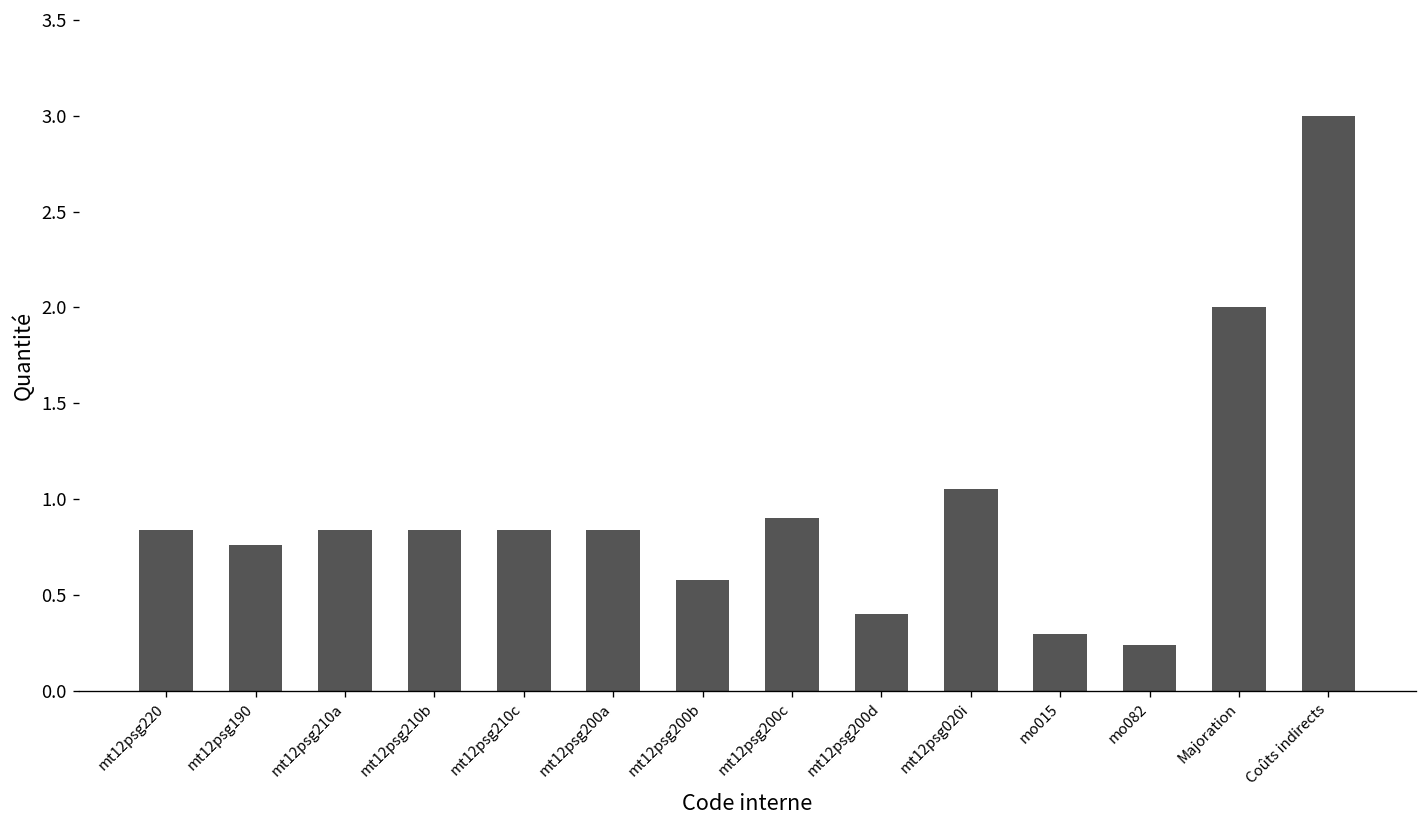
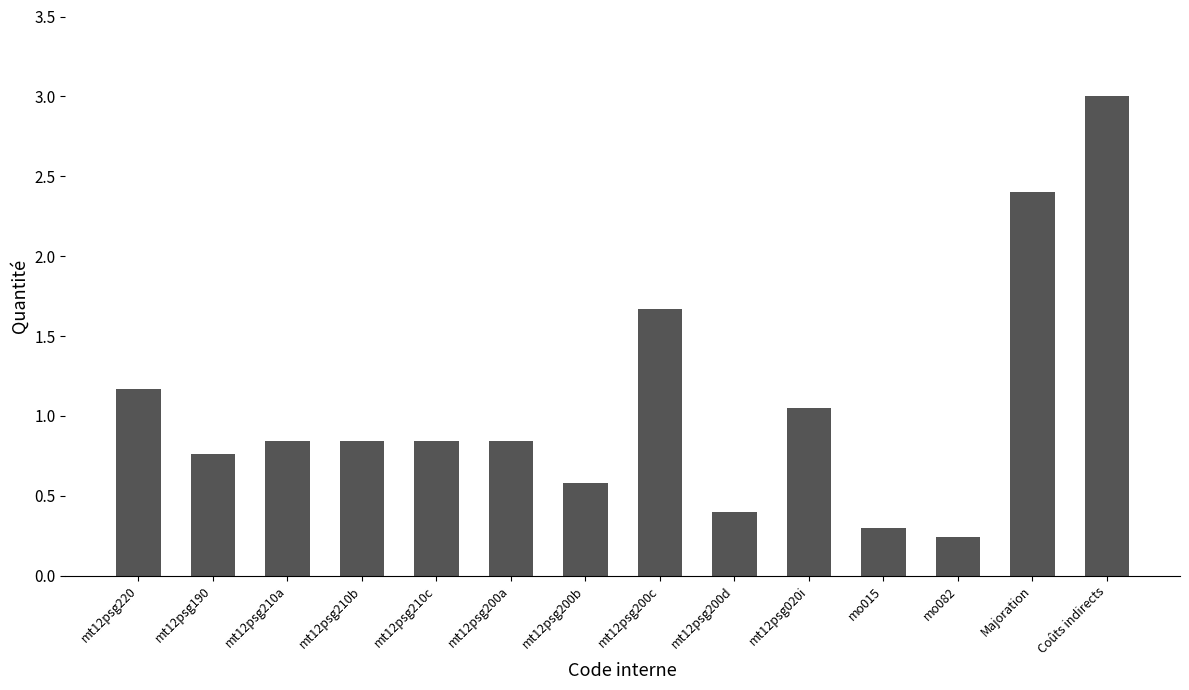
  {
-   "mt12psg220": 0.84,
+   "mt12psg220": 1.17,
    "mt12psg190": 0.76,
    "mt12psg210a": 0.84,
    "mt12psg210b": 0.84,
    "mt12psg210c": 0.84,
    "mt12psg200a": 0.84,
    "mt12psg200b": 0.58,
-   "mt12psg200c": 0.90,
+   "mt12psg200c": 1.67,
    "mt12psg200d": 0.40,
    "mt12psg020i": 1.05,
    "mo015": 0.30,
    "mo082": 0.24,
-   "Majoration": 2.0,
+   "Majoration": 2.4,
    "Coûts indirects": 3.00
  }
